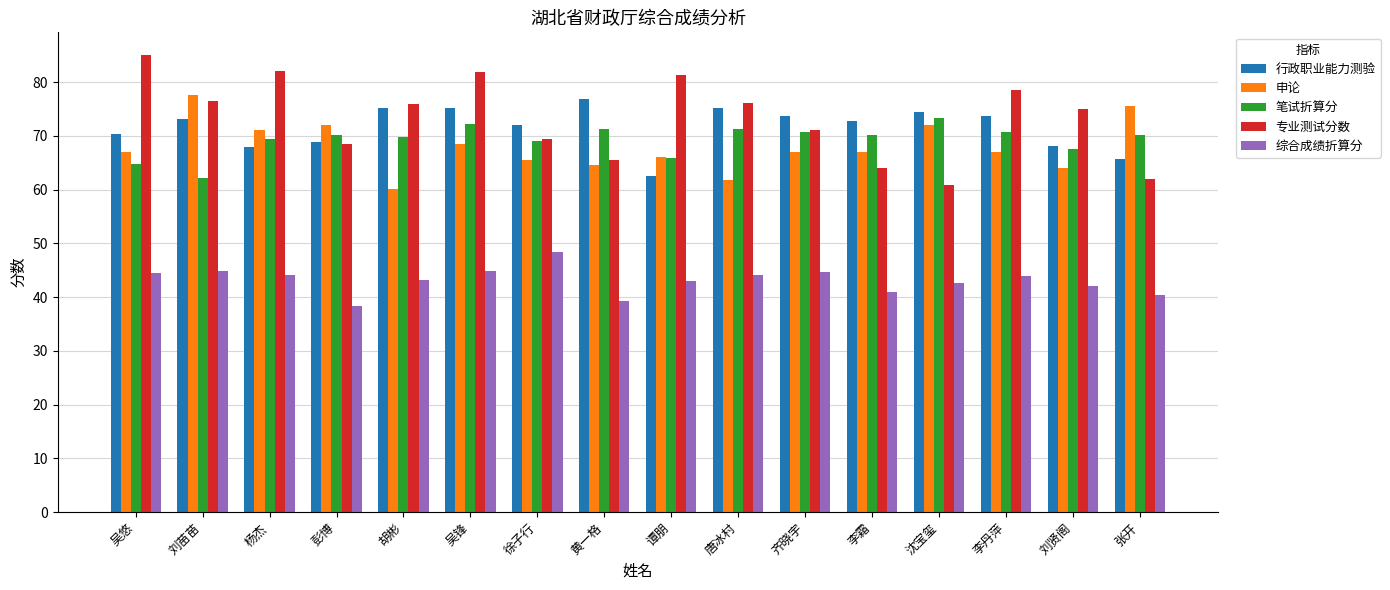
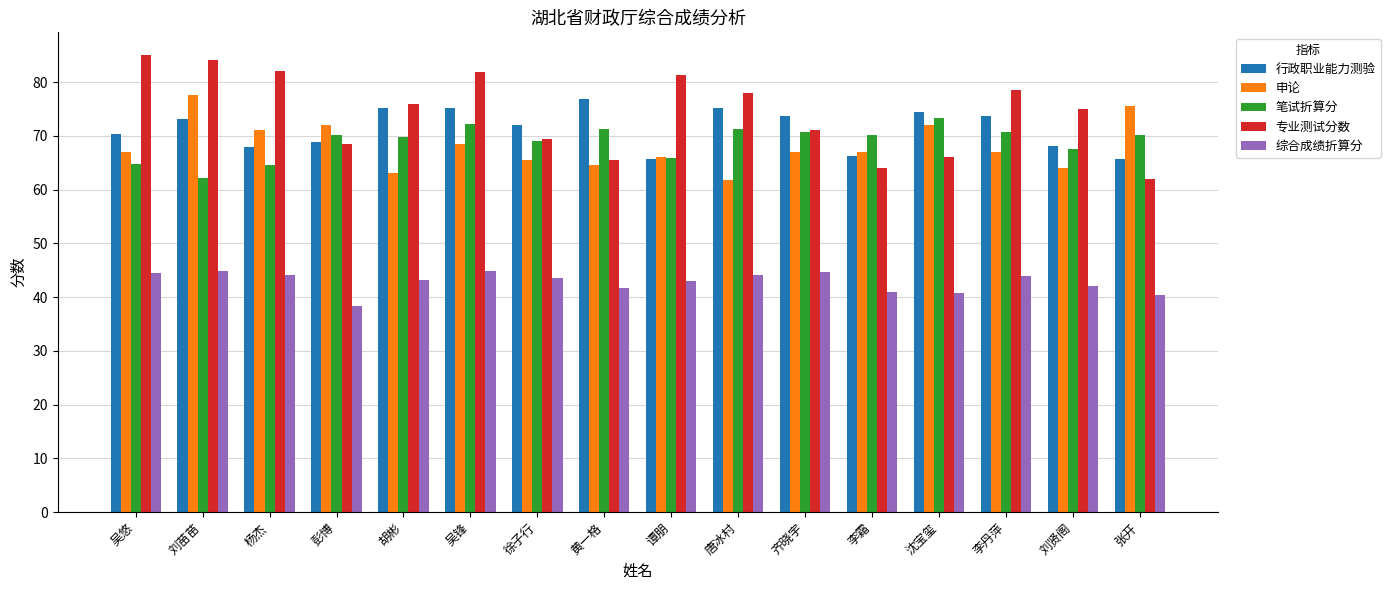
  {
    "行政职业能力测验": {
      "吴悠": 70,
      "刘苗苗": 73,
      "杨杰": 68,
      "彭博": 69,
      "胡彬": 75,
      "吴锋": 75,
      "徐子行": 72,
      "黄一格": 77,
-     "谭朋": 63,
+     "谭朋": 66,
      "唐冰村": 75,
      "齐晓宇": 74,
-     "李霜": 73,
+     "李霜": 66,
      "沈宝玺": 74,
      "李丹萍": 74,
      "刘贤阁": 68,
      "张开": 66
    },
    "申论": {
      "吴悠": 67,
      "刘苗苗": 78,
      "杨杰": 71,
      "彭博": 72,
-     "胡彬": 60,
+     "胡彬": 63,
      "吴锋": 69,
      "徐子行": 66,
      "黄一格": 65,
      "谭朋": 66,
      "唐冰村": 62,
      "齐晓宇": 67,
      "李霜": 67,
      "沈宝玺": 72,
      "李丹萍": 67,
      "刘贤阁": 64,
      "张开": 76
    },
    "笔试折算分": {
      "吴悠": 65,
      "刘苗苗": 62,
-     "杨杰": 69,
+     "杨杰": 65,
      "彭博": 70,
      "胡彬": 70,
      "吴锋": 72,
      "徐子行": 69,
      "黄一格": 71,
      "谭朋": 66,
      "唐冰村": 71,
      "齐晓宇": 71,
      "李霜": 70,
      "沈宝玺": 73,
      "李丹萍": 71,
      "刘贤阁": 68,
      "张开": 70
    },
    "专业测试分数": {
      "吴悠": 85,
-     "刘苗苗": 77,
+     "刘苗苗": 84,
      "杨杰": 82,
      "彭博": 69,
      "胡彬": 76,
      "吴锋": 82,
      "徐子行": 69,
      "黄一格": 66,
      "谭朋": 81,
-     "唐冰村": 76,
+     "唐冰村": 78,
      "齐晓宇": 71,
      "李霜": 64,
-     "沈宝玺": 61,
+     "沈宝玺": 66,
      "李丹萍": 79,
      "刘贤阁": 75,
      "张开": 62
    },
    "综合成绩折算分": {
      "吴悠": 45,
      "刘苗苗": 45,
      "杨杰": 44,
      "彭博": 38,
      "胡彬": 43,
      "吴锋": 45,
-     "徐子行": 48,
-     "黄一格": 39,
+     "徐子行": 44,
+     "黄一格": 42,
      "谭朋": 43,
      "唐冰村": 44,
      "齐晓宇": 45,
      "李霜": 41,
-     "沈宝玺": 43,
+     "沈宝玺": 41,
      "李丹萍": 44,
      "刘贤阁": 42,
      "张开": 40
    }
  }
